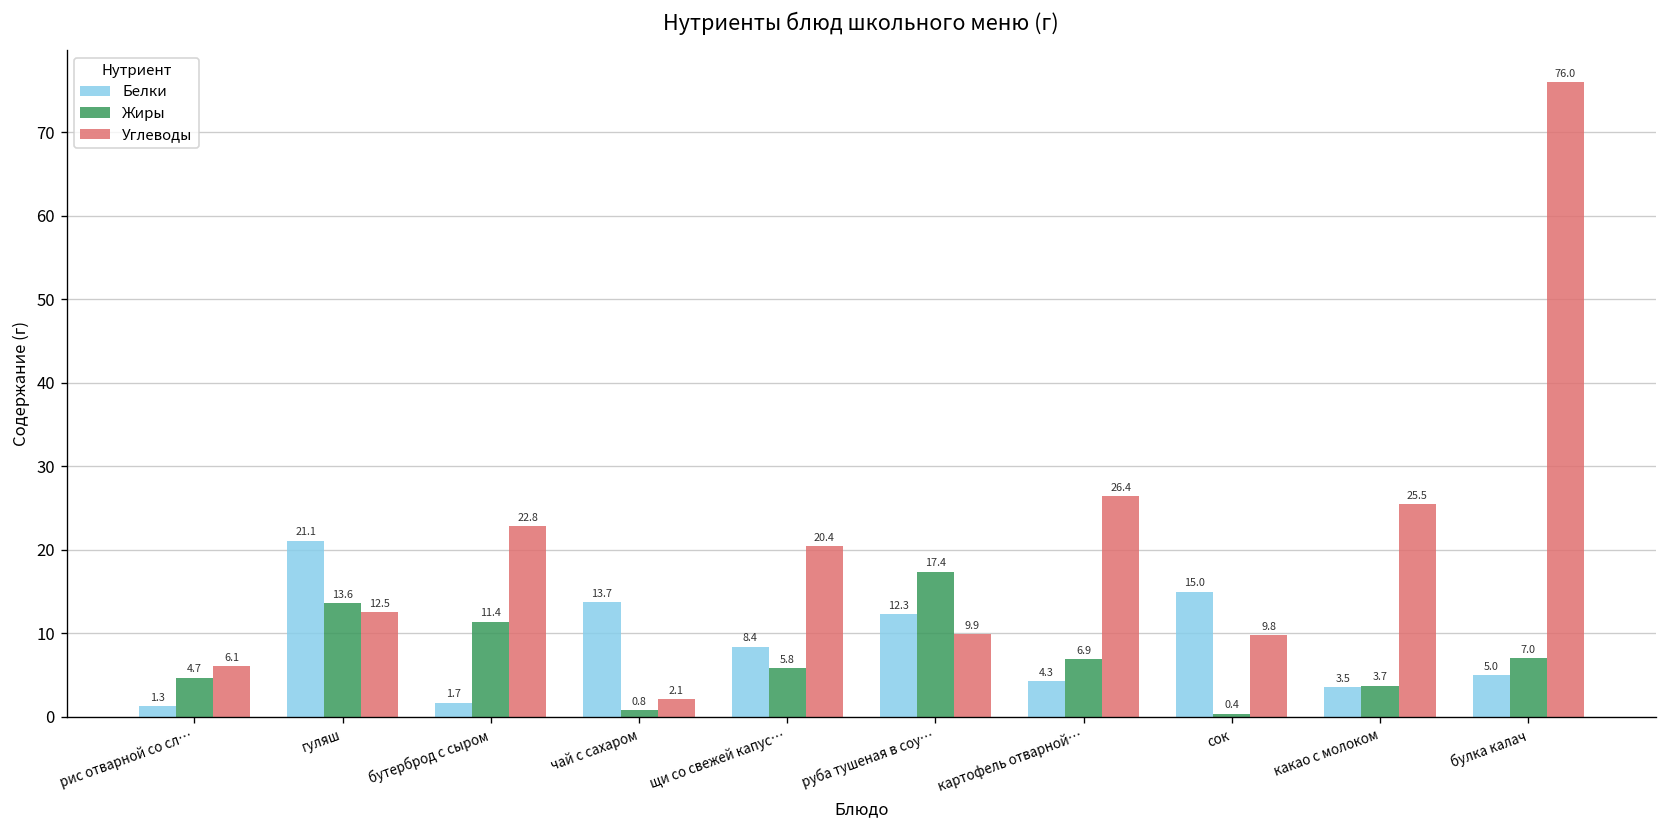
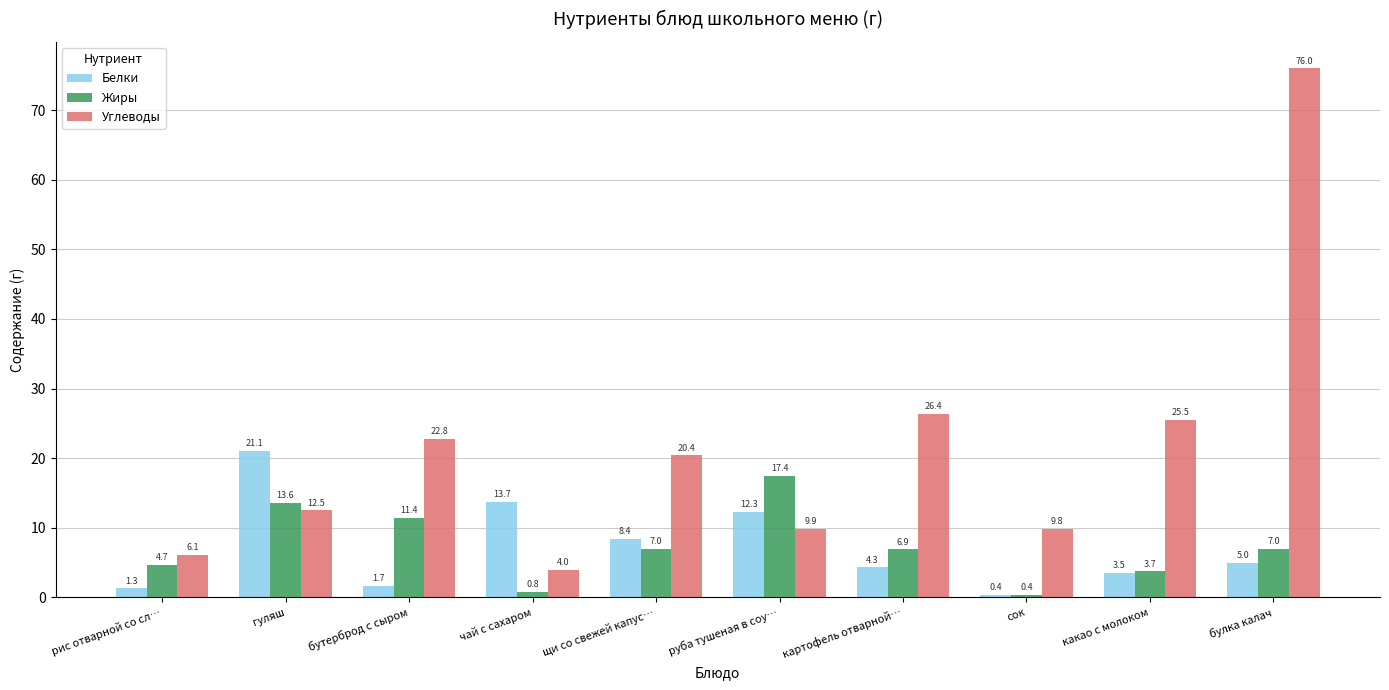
  {
    "Белки": {
      "рис отварной со сл…": 1.3,
      "гуляш": 21.1,
      "бутерброд с сыром": 1.7,
      "чай с сахаром": 13.7,
      "щи со свежей капус…": 8.4,
      "руба тушеная в соу…": 12.3,
      "картофель отварной…": 4.3,
-     "сок": 15.0,
+     "сок": 0.4,
      "какао с молоком": 3.5,
      "булка калач": 5.0
    },
    "Жиры": {
      "рис отварной со сл…": 4.7,
      "гуляш": 13.6,
      "бутерброд с сыром": 11.4,
      "чай с сахаром": 0.8,
-     "щи со свежей капус…": 5.8,
+     "щи со свежей капус…": 7.0,
      "руба тушеная в соу…": 17.4,
      "картофель отварной…": 6.9,
      "сок": 0.4,
      "какао с молоком": 3.7,
      "булка калач": 7.0
    },
    "Углеводы": {
      "рис отварной со сл…": 6.1,
      "гуляш": 12.5,
      "бутерброд с сыром": 22.8,
-     "чай с сахаром": 2.1,
+     "чай с сахаром": 4.0,
      "щи со свежей капус…": 20.4,
      "руба тушеная в соу…": 9.9,
      "картофель отварной…": 26.4,
      "сок": 9.8,
      "какао с молоком": 25.5,
      "булка калач": 76.0
    }
  }
